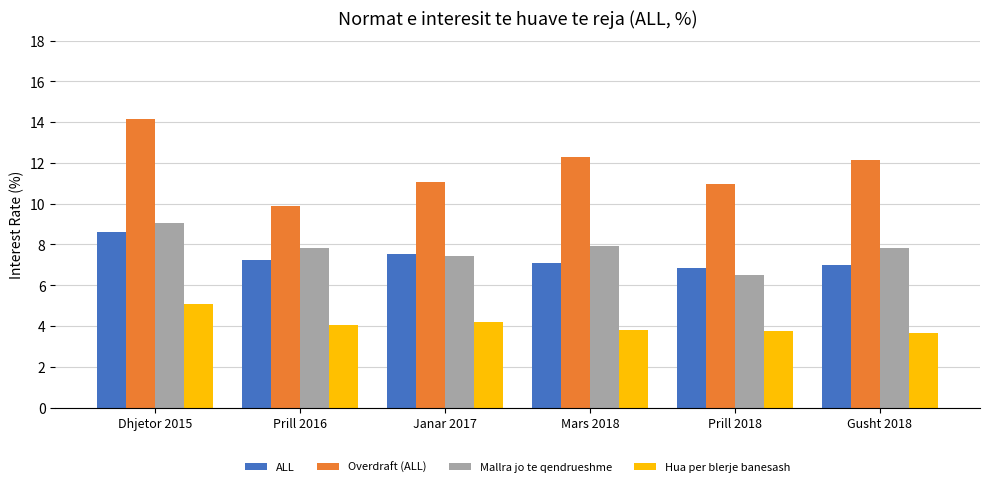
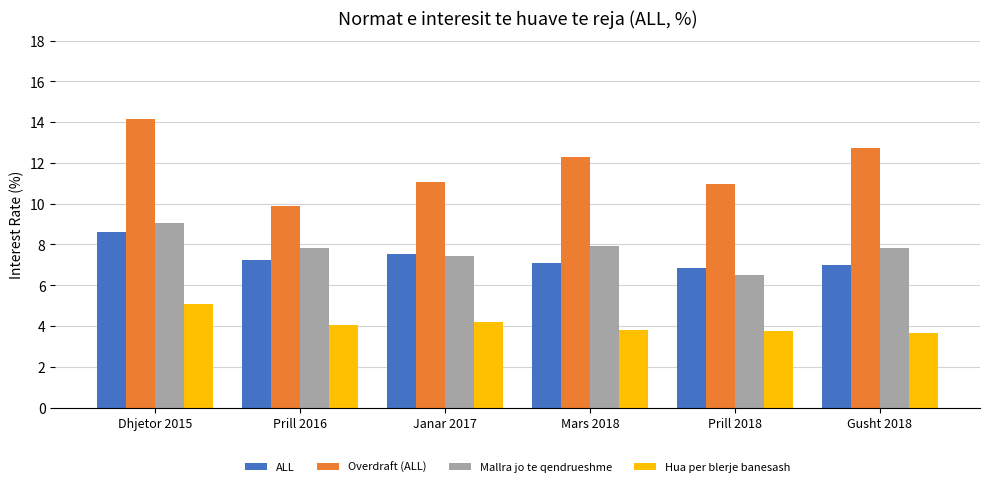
  {
    "ALL": {
      "Dhjetor 2015": 8.6,
      "Prill 2016": 7.2,
      "Janar 2017": 7.5,
      "Mars 2018": 7.1,
      "Prill 2018": 6.8,
      "Gusht 2018": 7.0
    },
    "Overdraft (ALL)": {
      "Dhjetor 2015": 14.2,
      "Prill 2016": 9.9,
      "Janar 2017": 11.1,
      "Mars 2018": 12.3,
      "Prill 2018": 11.0,
-     "Gusht 2018": 12.2
+     "Gusht 2018": 12.7
    },
    "Mallra jo te qendrueshme": {
      "Dhjetor 2015": 9.1,
      "Prill 2016": 7.8,
      "Janar 2017": 7.4,
      "Mars 2018": 7.9,
      "Prill 2018": 6.5,
      "Gusht 2018": 7.8
    },
    "Hua per blerje banesash": {
      "Dhjetor 2015": 5.1,
      "Prill 2016": 4.1,
      "Janar 2017": 4.2,
      "Mars 2018": 3.8,
      "Prill 2018": 3.8,
      "Gusht 2018": 3.6
    }
  }
